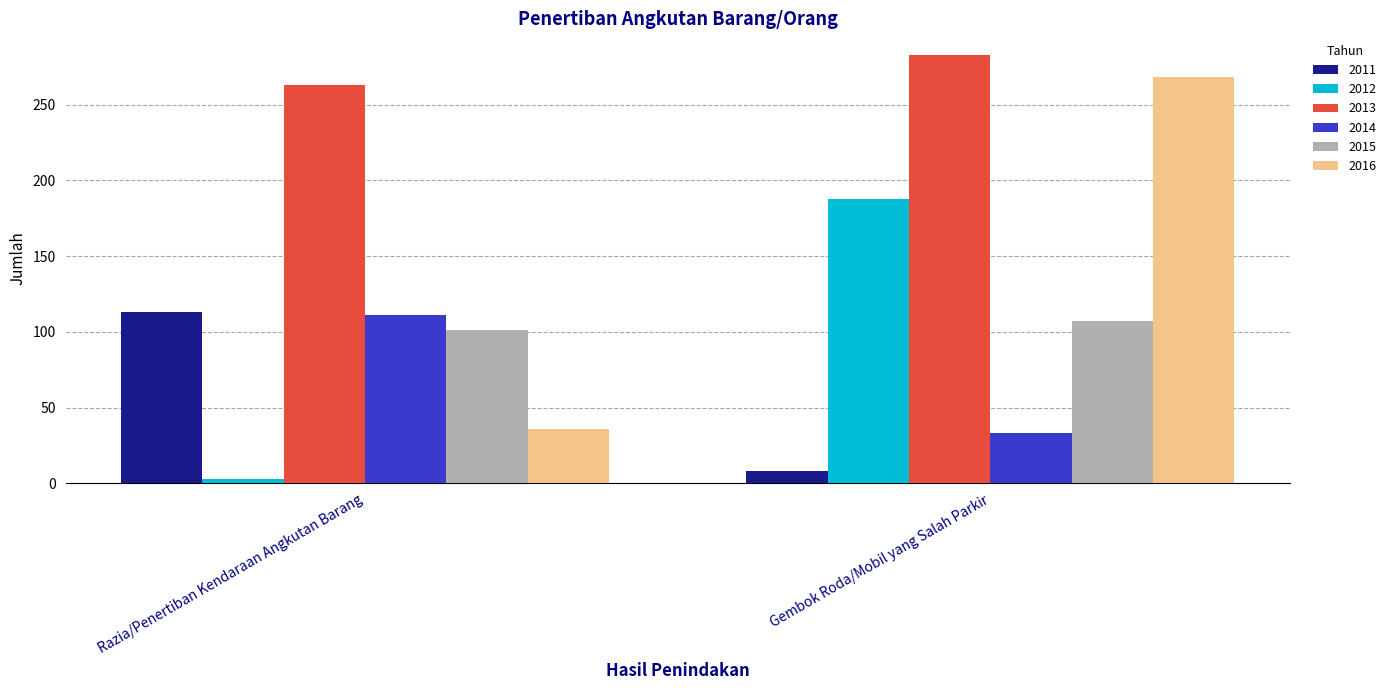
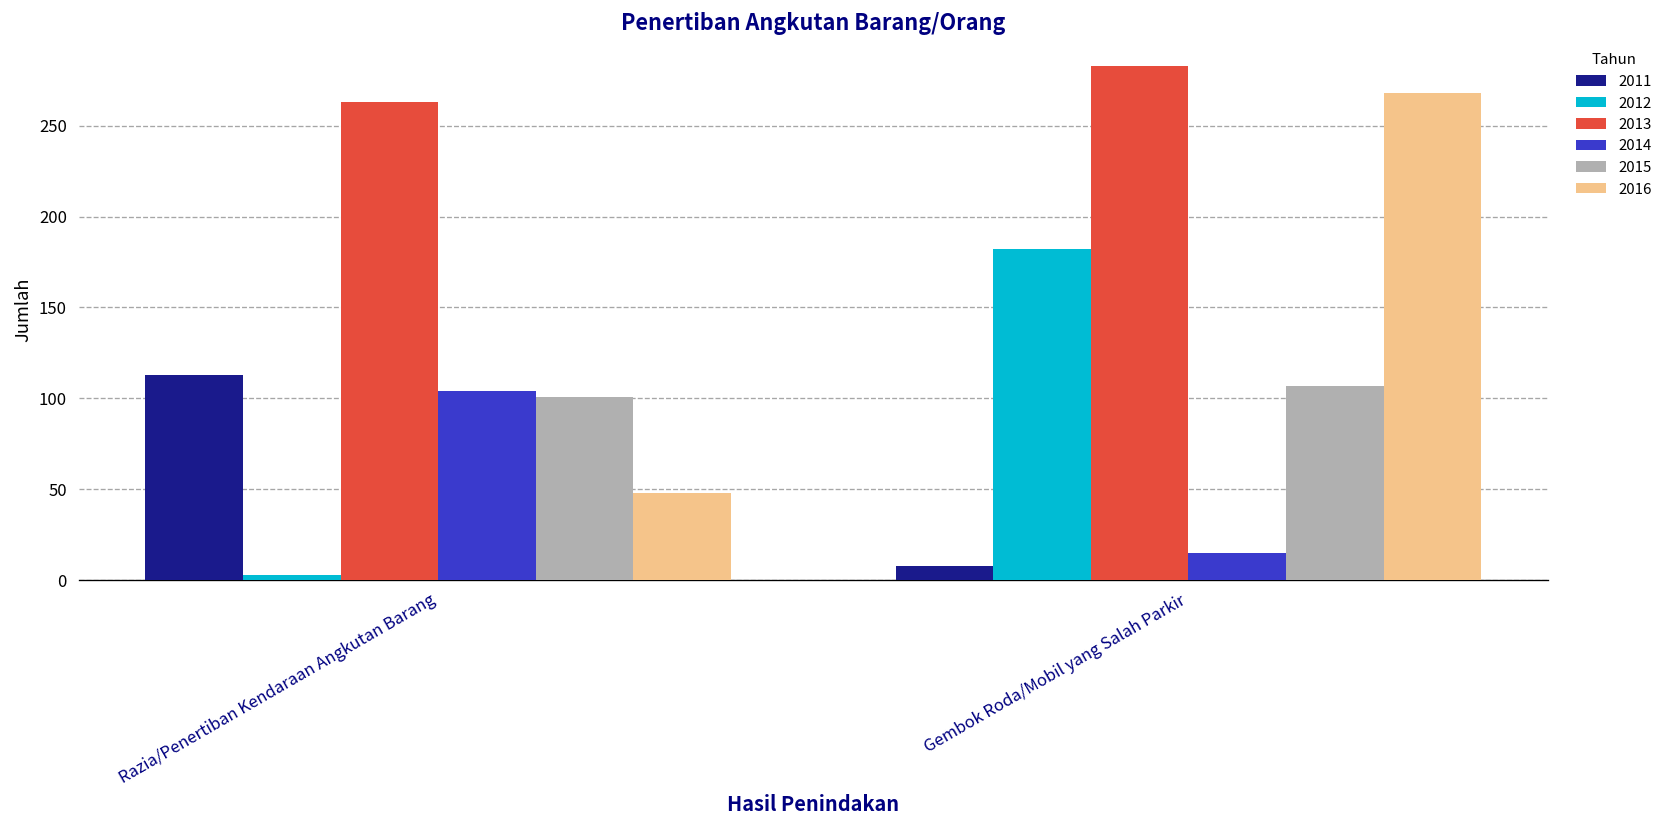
  {
    "2011": {
      "Razia/Penertiban Kendaraan Angkutan Barang": 113,
      "Gembok Roda/Mobil yang Salah Parkir": 8
    },
    "2012": {
      "Razia/Penertiban Kendaraan Angkutan Barang": 3,
-     "Gembok Roda/Mobil yang Salah Parkir": 188
+     "Gembok Roda/Mobil yang Salah Parkir": 182
    },
    "2013": {
      "Razia/Penertiban Kendaraan Angkutan Barang": 263,
      "Gembok Roda/Mobil yang Salah Parkir": 283
    },
    "2014": {
-     "Razia/Penertiban Kendaraan Angkutan Barang": 111,
-     "Gembok Roda/Mobil yang Salah Parkir": 33
+     "Razia/Penertiban Kendaraan Angkutan Barang": 104,
+     "Gembok Roda/Mobil yang Salah Parkir": 15
    },
    "2015": {
      "Razia/Penertiban Kendaraan Angkutan Barang": 101,
      "Gembok Roda/Mobil yang Salah Parkir": 107
    },
    "2016": {
-     "Razia/Penertiban Kendaraan Angkutan Barang": 36,
+     "Razia/Penertiban Kendaraan Angkutan Barang": 48,
      "Gembok Roda/Mobil yang Salah Parkir": 268
    }
  }
